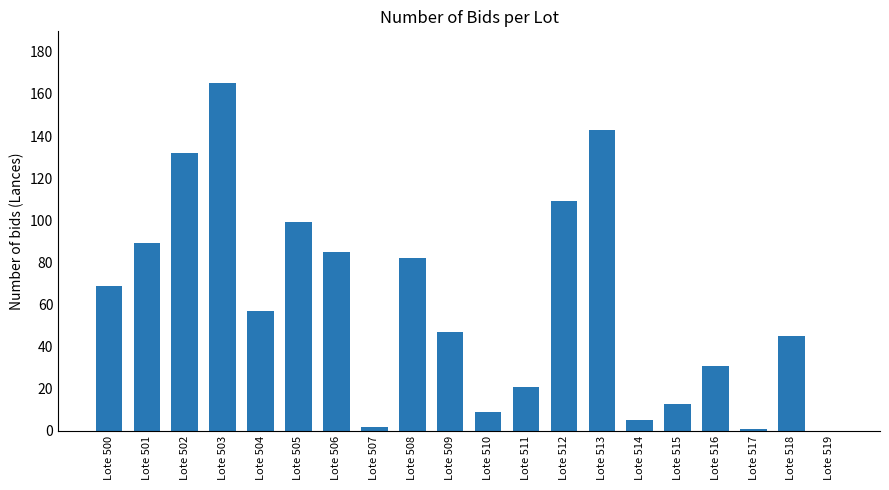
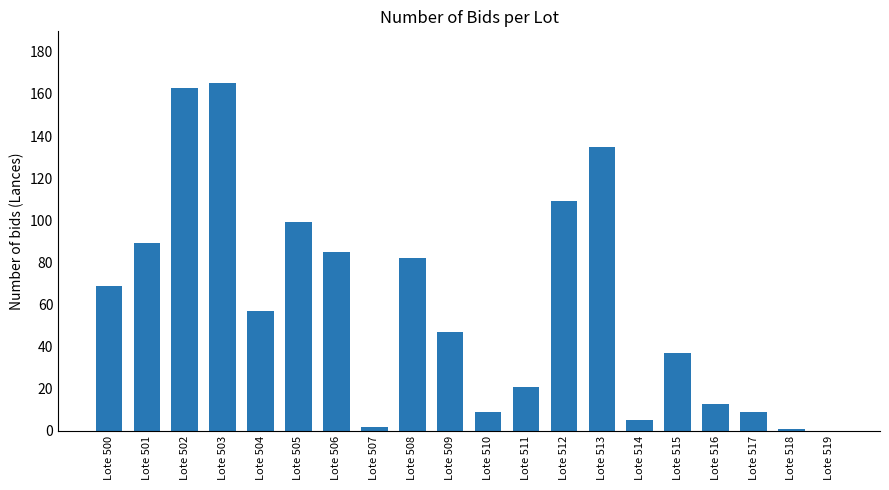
  {
    "Lote 500": 69,
    "Lote 501": 89,
-   "Lote 502": 132,
+   "Lote 502": 163,
    "Lote 503": 165,
    "Lote 504": 57,
    "Lote 505": 99,
    "Lote 506": 85,
    "Lote 507": 2,
    "Lote 508": 82,
    "Lote 509": 47,
    "Lote 510": 9,
    "Lote 511": 21,
    "Lote 512": 109,
-   "Lote 513": 143,
+   "Lote 513": 135,
    "Lote 514": 5,
-   "Lote 515": 13,
-   "Lote 516": 31,
-   "Lote 517": 1,
-   "Lote 518": 45,
+   "Lote 515": 37,
+   "Lote 516": 13,
+   "Lote 517": 9,
+   "Lote 518": 1,
    "Lote 519": 0
  }
